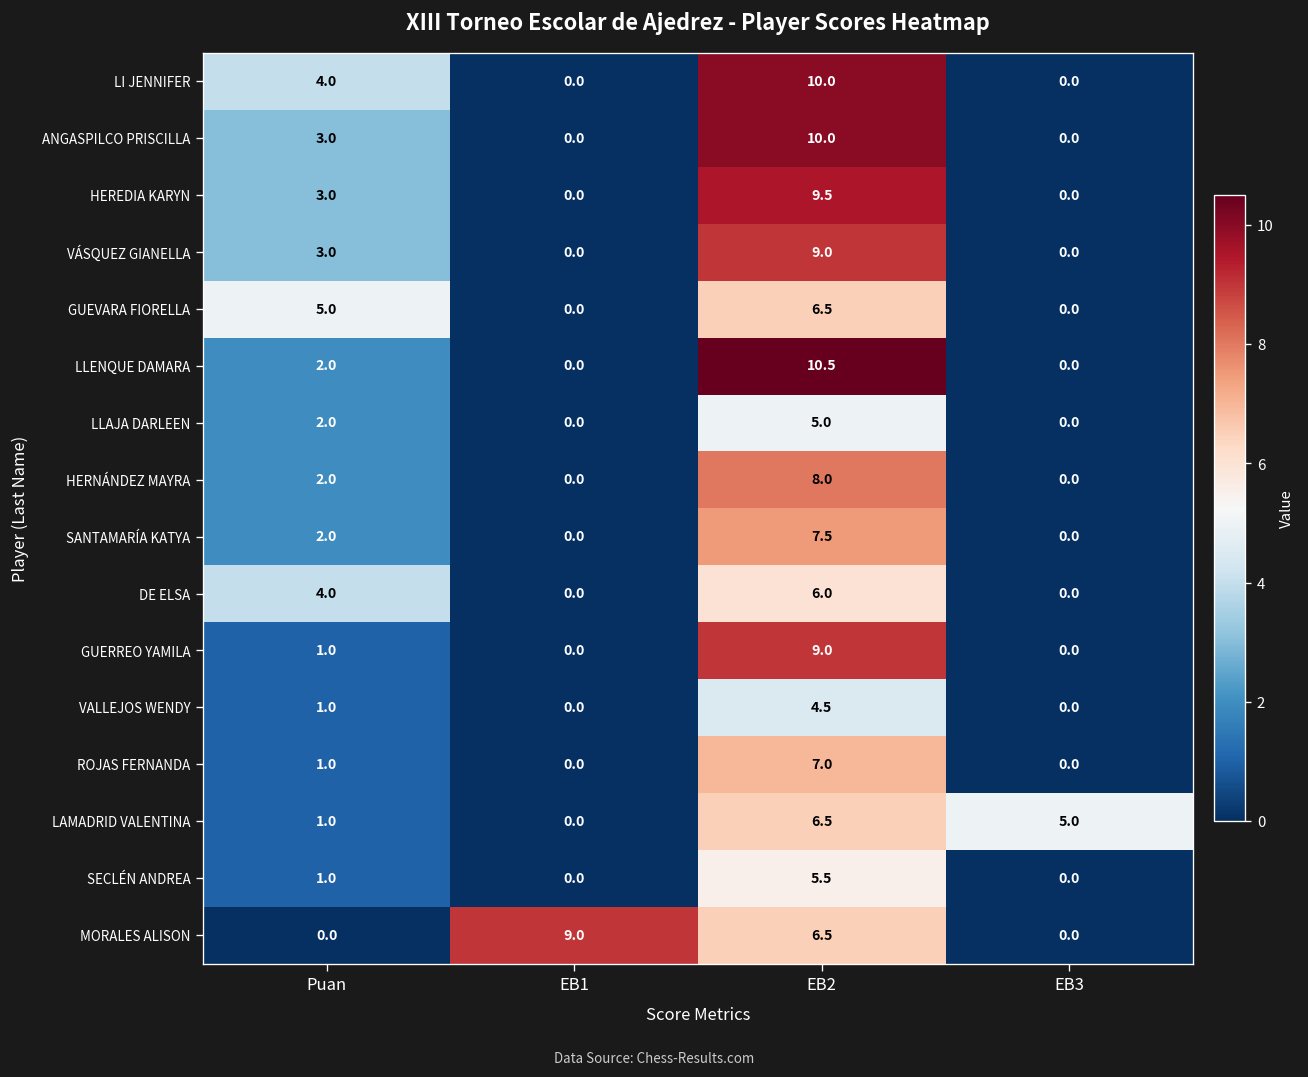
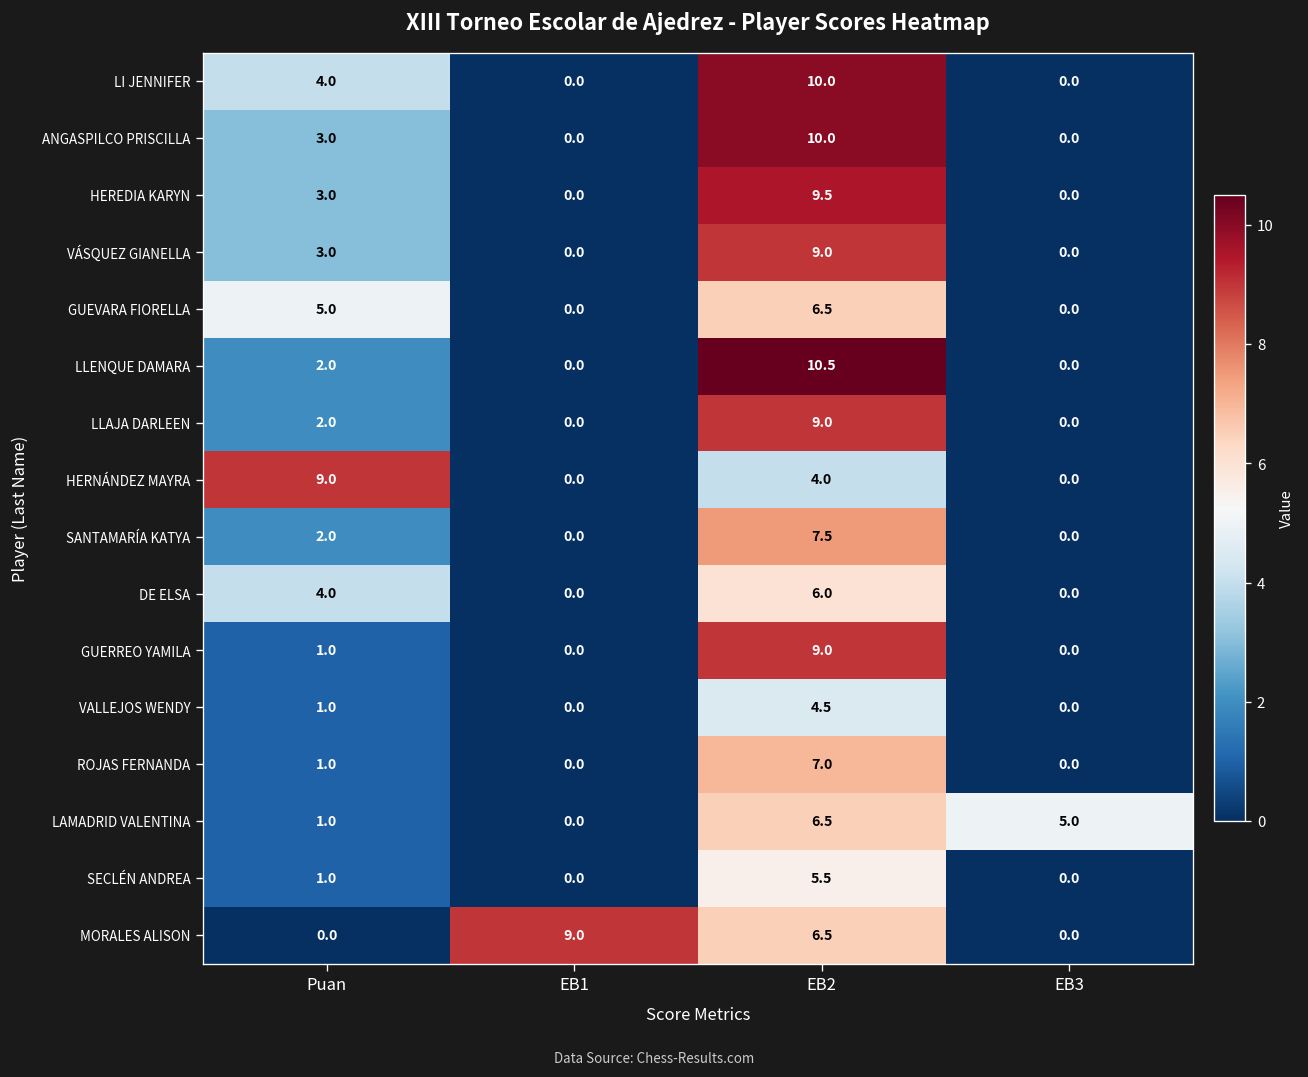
  {
    "LI JENNIFER": {
      "Puan": 4.0,
      "EB1": 0.0,
      "EB2": 10.0,
      "EB3": 0.0
    },
    "ANGASPILCO PRISCILLA": {
      "Puan": 3.0,
      "EB1": 0.0,
      "EB2": 10.0,
      "EB3": 0.0
    },
    "HEREDIA KARYN": {
      "Puan": 3.0,
      "EB1": 0.0,
      "EB2": 9.5,
      "EB3": 0.0
    },
    "VÁSQUEZ GIANELLA": {
      "Puan": 3.0,
      "EB1": 0.0,
      "EB2": 9.0,
      "EB3": 0.0
    },
    "GUEVARA FIORELLA": {
      "Puan": 5.0,
      "EB1": 0.0,
      "EB2": 6.5,
      "EB3": 0.0
    },
    "LLENQUE DAMARA": {
      "Puan": 2.0,
      "EB1": 0.0,
      "EB2": 10.5,
      "EB3": 0.0
    },
    "LLAJA DARLEEN": {
      "Puan": 2.0,
      "EB1": 0.0,
-     "EB2": 5.0,
+     "EB2": 9.0,
      "EB3": 0.0
    },
    "HERNÁNDEZ MAYRA": {
-     "Puan": 2.0,
+     "Puan": 9.0,
      "EB1": 0.0,
-     "EB2": 8.0,
+     "EB2": 4.0,
      "EB3": 0.0
    },
    "SANTAMARÍA KATYA": {
      "Puan": 2.0,
      "EB1": 0.0,
      "EB2": 7.5,
      "EB3": 0.0
    },
    "DE ELSA": {
      "Puan": 4.0,
      "EB1": 0.0,
      "EB2": 6.0,
      "EB3": 0.0
    },
    "GUERREO YAMILA": {
      "Puan": 1.0,
      "EB1": 0.0,
      "EB2": 9.0,
      "EB3": 0.0
    },
    "VALLEJOS WENDY": {
      "Puan": 1.0,
      "EB1": 0.0,
      "EB2": 4.5,
      "EB3": 0.0
    },
    "ROJAS FERNANDA": {
      "Puan": 1.0,
      "EB1": 0.0,
      "EB2": 7.0,
      "EB3": 0.0
    },
    "LAMADRID VALENTINA": {
      "Puan": 1.0,
      "EB1": 0.0,
      "EB2": 6.5,
      "EB3": 5.0
    },
    "SECLÉN ANDREA": {
      "Puan": 1.0,
      "EB1": 0.0,
      "EB2": 5.5,
      "EB3": 0.0
    },
    "MORALES ALISON": {
      "Puan": 0.0,
      "EB1": 9.0,
      "EB2": 6.5,
      "EB3": 0.0
    }
  }
